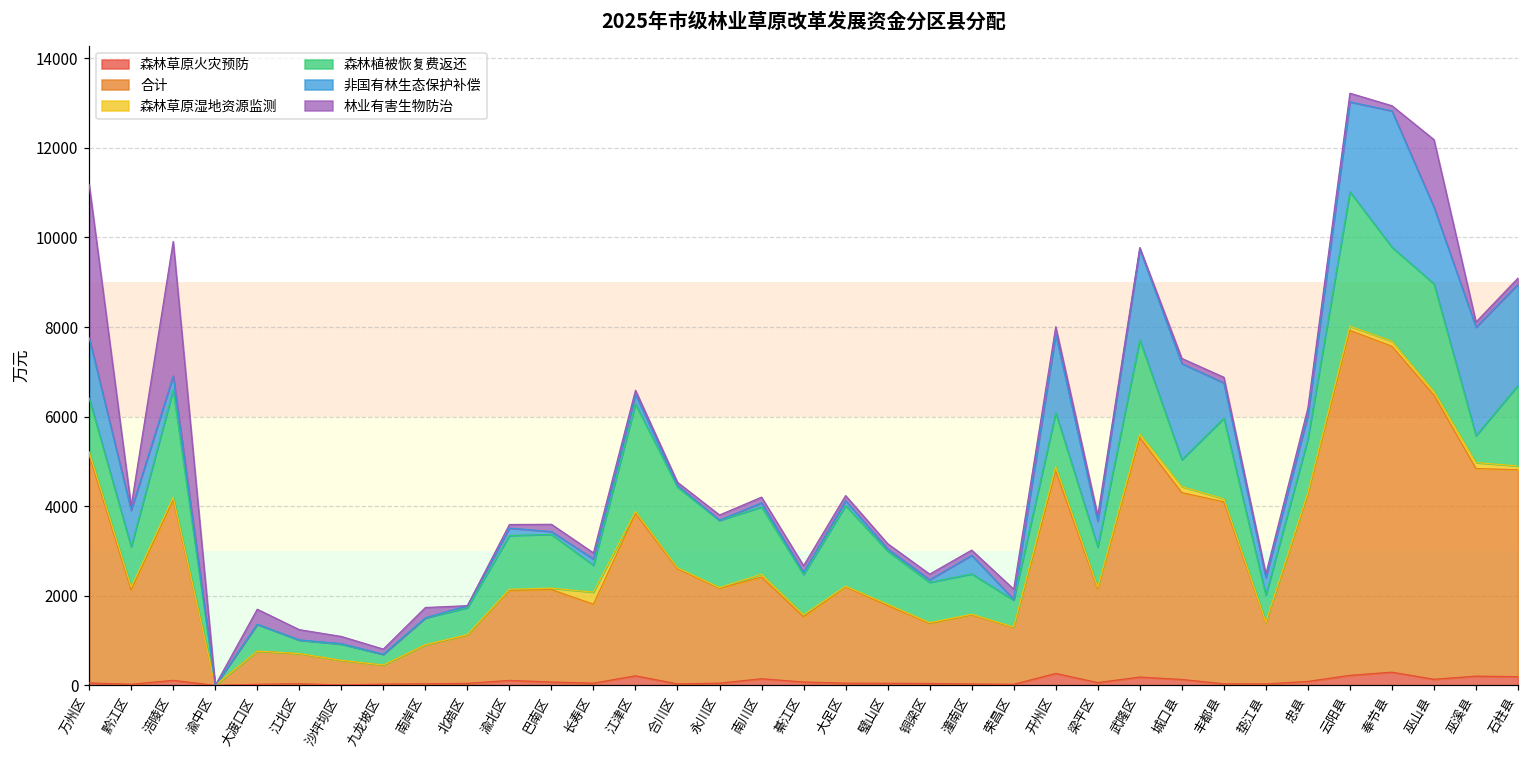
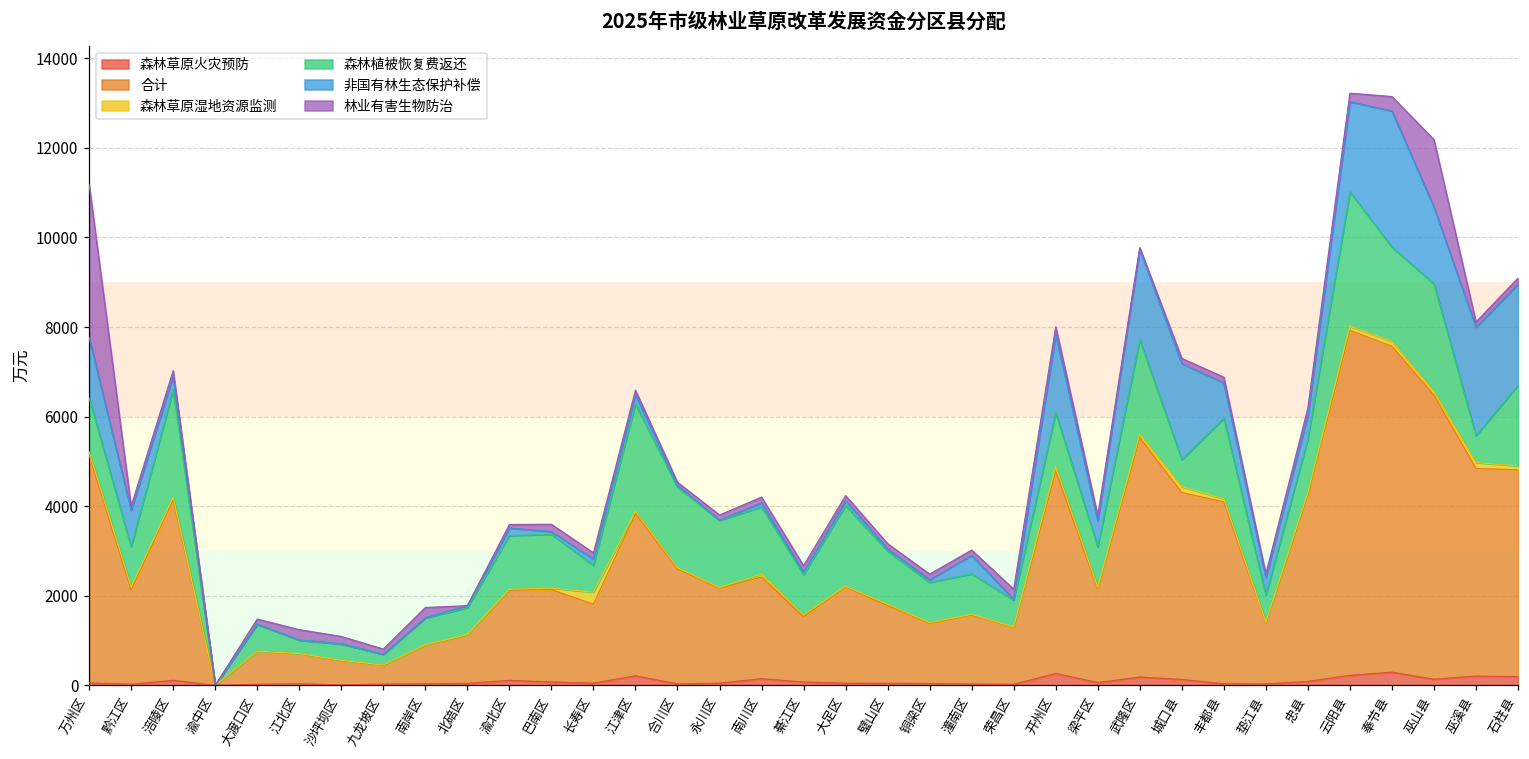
  {
    "森林草原湿地资源监测": {
      "万州区": 100,
      "黔江区": 100,
      "长寿区": 300,
      "南川区": 100,
      "开州区": 100,
      "武隆区": 100,
      "城口县": 100,
      "丰都县": 100,
      "云阳县": 100,
      "奉节县": 100,
      "巫山县": 100,
      "巫溪县": 100,
      "石柱县": 100
    },
    "森林植被恢复费返还": {
      "万州区": 1200,
      "黔江区": 900,
      "涪陵区": 2400,
      "渝北区": 1200,
      "巴南区": 1200,
      "长寿区": 600,
      "江津区": 2400,
      "南川区": 1500,
      "大足区": 1800,
      "潼南区": 900,
      "开州区": 1200,
      "梁平区": 900,
      "武隆区": 2100,
      "城口县": 600,
      "丰都县": 1800,
      "垫江县": 600,
      "忠县": 1200,
      "云阳县": 3000,
      "奉节县": 2100,
      "巫山县": 2400,
      "巫溪县": 600,
      "石柱县": 1800
    },
    "非国有林生态保护补偿": {
      "万州区": 1300,
      "黔江区": 800,
      "涪陵区": 300,
      "渝北区": 200,
      "巴南区": 100,
      "长寿区": 100,
      "江津区": 200,
      "南川区": 100,
      "大足区": 100,
      "潼南区": 400,
      "开州区": 1700,
      "梁平区": 600,
      "城口县": 2100,
      "丰都县": 800,
      "垫江县": 400,
      "忠县": 500,
      "云阳县": 2000,
      "奉节县": 3000,
      "巫山县": 1700,
      "巫溪县": 2400,
      "石柱县": 2300
    },
    "林业有害生物防治": {
      "万州区": 3400,
      "黔江区": 100,
-     "涪陵区": 3000,
-     "大渡口区": 300,
+     "涪陵区": 100,
+     "大渡口区": 100,
      "江北区": 200,
      "沙坪坝区": 200,
      "九龙坡区": 100,
      "南岸区": 200,
      "渝北区": 100,
      "巴南区": 200,
      "长寿区": 100,
      "江津区": 100,
      "合川区": 100,
      "永川区": 100,
      "南川区": 100,
      "綦江区": 100,
      "大足区": 100,
      "璧山区": 100,
      "铜梁区": 100,
      "潼南区": 100,
      "荣昌区": 200,
      "开州区": 200,
      "梁平区": 100,
      "城口县": 100,
      "丰都县": 100,
      "垫江县": 100,
      "忠县": 200,
      "云阳县": 200,
-     "奉节县": 100,
+     "奉节县": 300,
      "巫山县": 1500,
      "巫溪县": 100,
      "石柱县": 100
    }
  }
